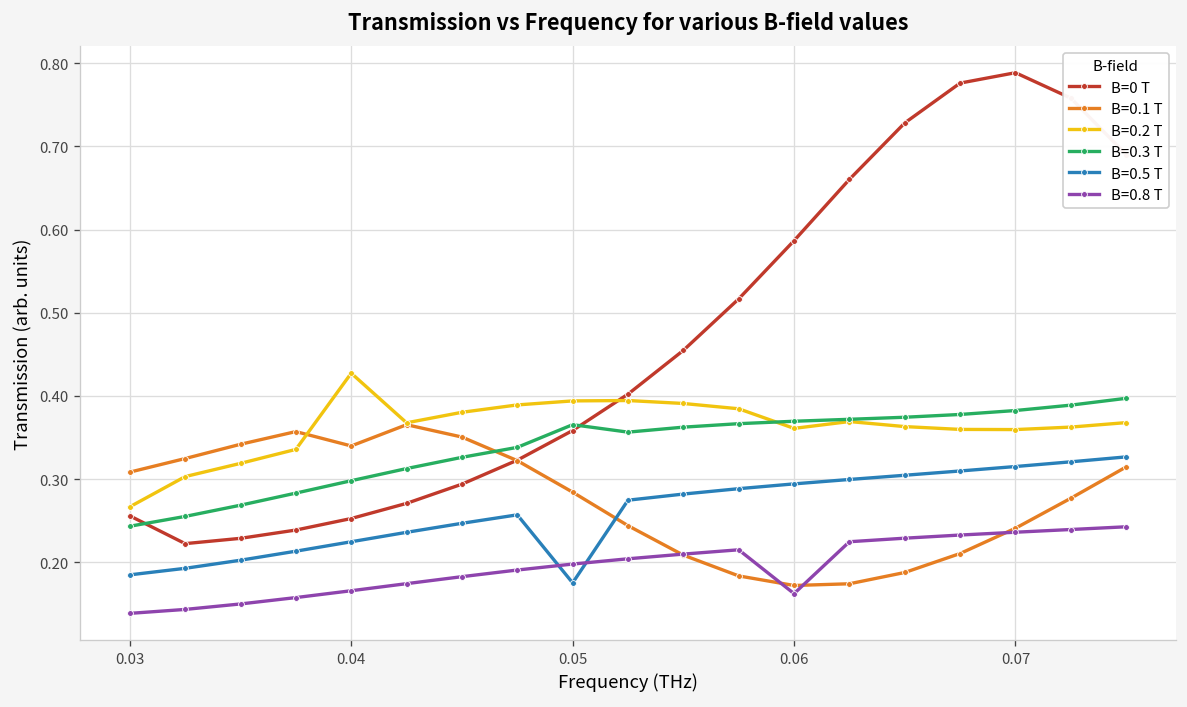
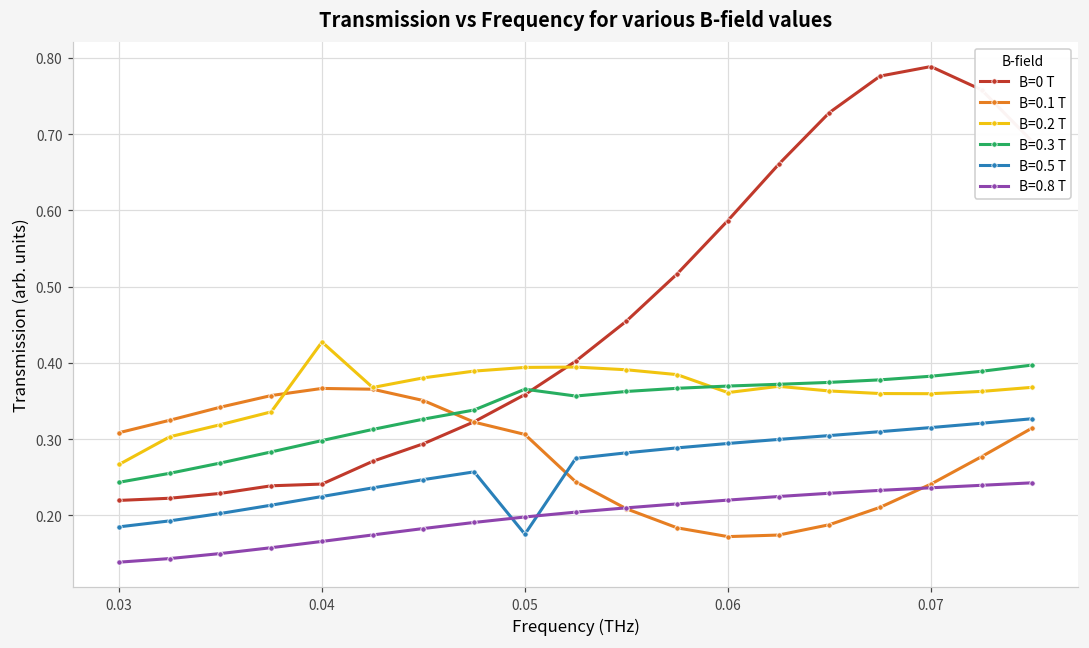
  {
    "B=0 T": {
-     "0.03": 0.26,
-     "0.04": 0.25,
+     "0.03": 0.22,
+     "0.04": 0.24,
      "0.05": 0.36,
      "0.06": 0.59,
      "0.07": 0.79
    },
    "B=0.1 T": {
      "0.03": 0.31,
-     "0.04": 0.34,
-     "0.05": 0.28,
+     "0.04": 0.37,
+     "0.05": 0.31,
      "0.06": 0.17,
      "0.07": 0.24
    },
    "B=0.2 T": {
      "0.03": 0.27,
      "0.04": 0.43,
      "0.05": 0.39,
      "0.06": 0.36,
      "0.07": 0.36
    },
    "B=0.3 T": {
      "0.03": 0.24,
      "0.04": 0.30,
      "0.05": 0.37,
      "0.06": 0.37,
      "0.07": 0.38
    },
    "B=0.5 T": {
      "0.03": 0.19,
      "0.04": 0.22,
      "0.05": 0.18,
      "0.06": 0.29,
      "0.07": 0.32
    },
    "B=0.8 T": {
      "0.03": 0.14,
      "0.04": 0.17,
      "0.05": 0.20,
-     "0.06": 0.16,
+     "0.06": 0.22,
      "0.07": 0.24
    }
  }
